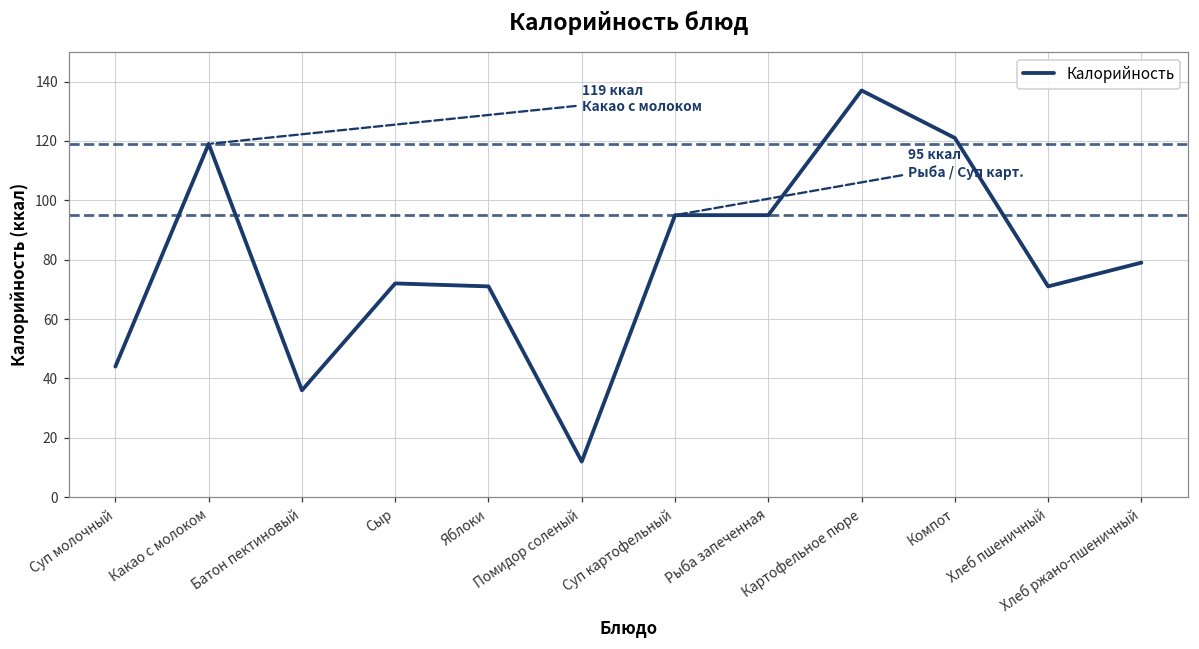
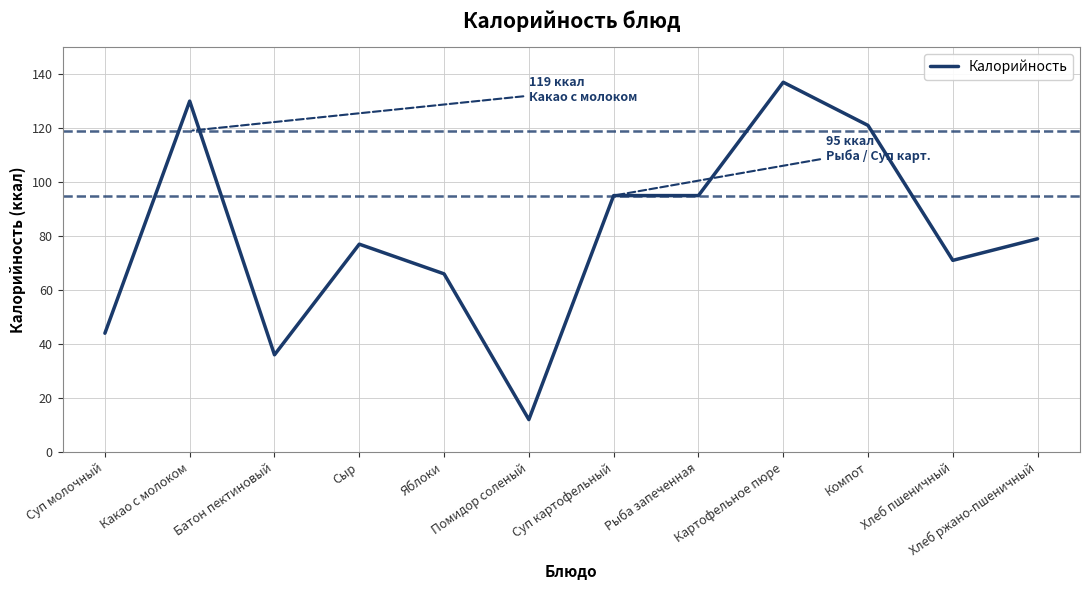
  {
    "Суп молочный": 44,
-   "Какао с молоком": 119,
+   "Какао с молоком": 130,
    "Батон пектиновый": 36,
-   "Сыр": 72,
-   "Яблоки": 71,
+   "Сыр": 77,
+   "Яблоки": 66,
    "Помидор соленый": 12,
    "Суп картофельный": 95,
    "Картофельное пюре": 137,
    "Компот": 121,
    "Хлеб пшеничный": 71,
    "Хлеб ржано-пшеничный": 79
  }
